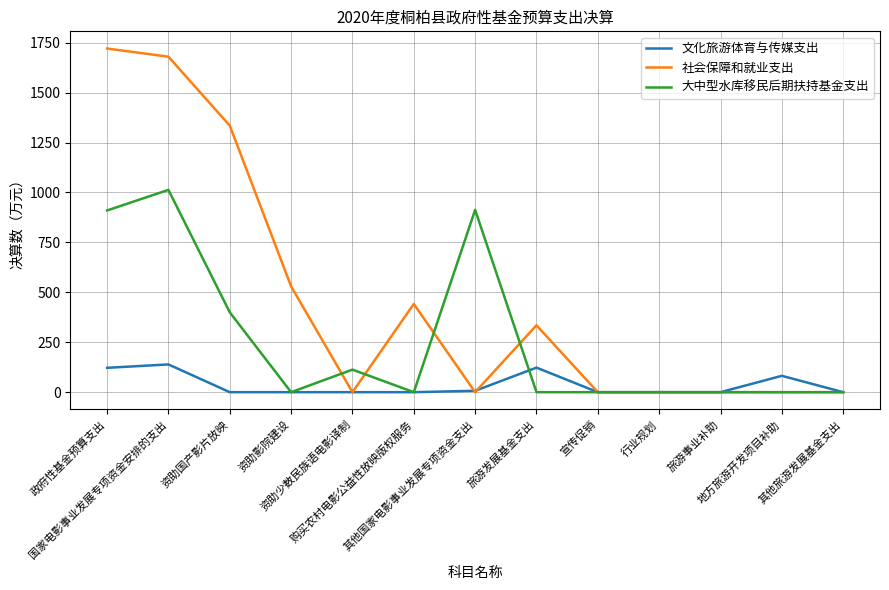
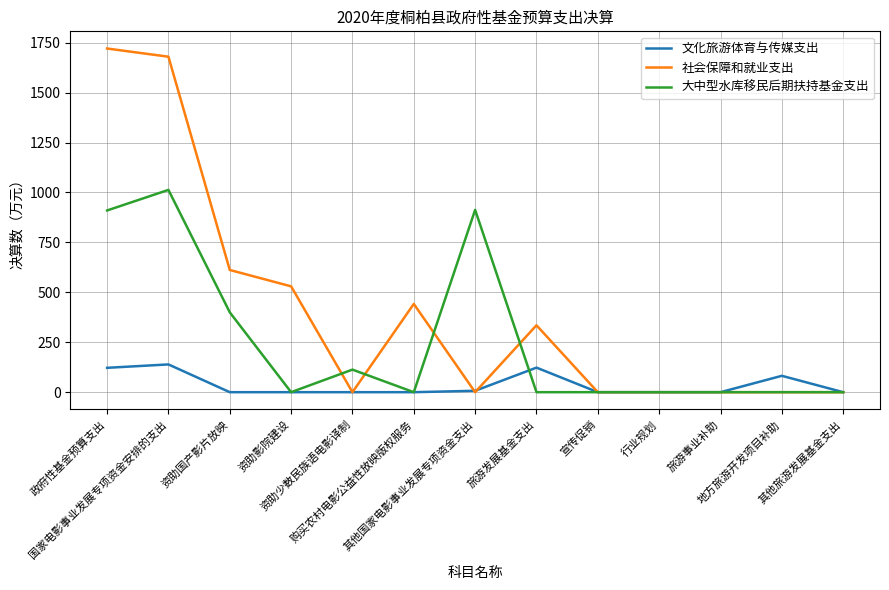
  {
    "文化旅游体育与传媒支出": {
      "政府性基金预算支出": 120,
      "国家电影事业发展专项资金安排的支出": 140,
      "资助国产影片放映": 0,
      "旅游发展基金支出": 120,
      "地方旅游开发项目补助": 80
    },
    "社会保障和就业支出": {
      "政府性基金预算支出": 1720,
      "国家电影事业发展专项资金安排的支出": 1680,
-     "资助国产影片放映": 1340,
+     "资助国产影片放映": 610,
      "资助影院建设": 530,
      "购买农村电影公益性放映版权服务": 440,
      "旅游发展基金支出": 340
    },
    "大中型水库移民后期扶持基金支出": {
      "政府性基金预算支出": 910,
      "国家电影事业发展专项资金安排的支出": 1010,
      "资助国产影片放映": 400,
      "资助少数民族语电影译制": 110,
      "其他国家电影事业发展专项资金支出": 910,
      "旅游发展基金支出": 0
    }
  }
